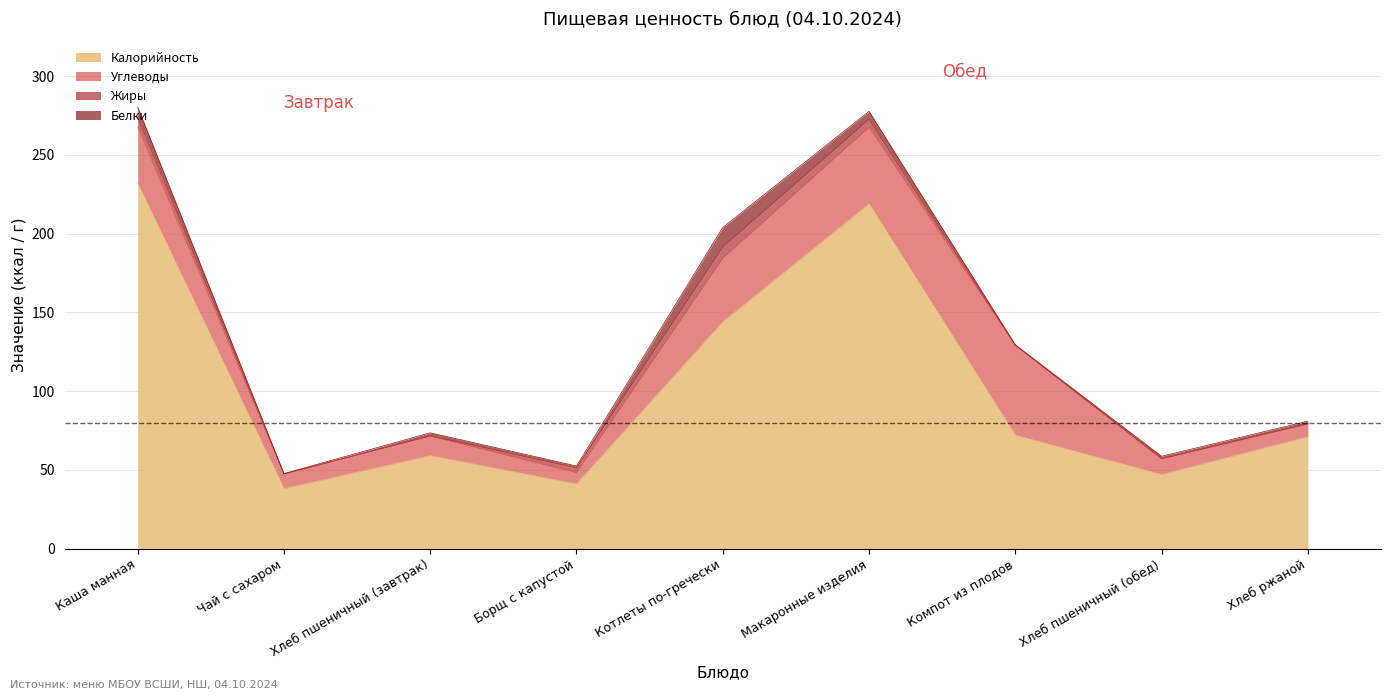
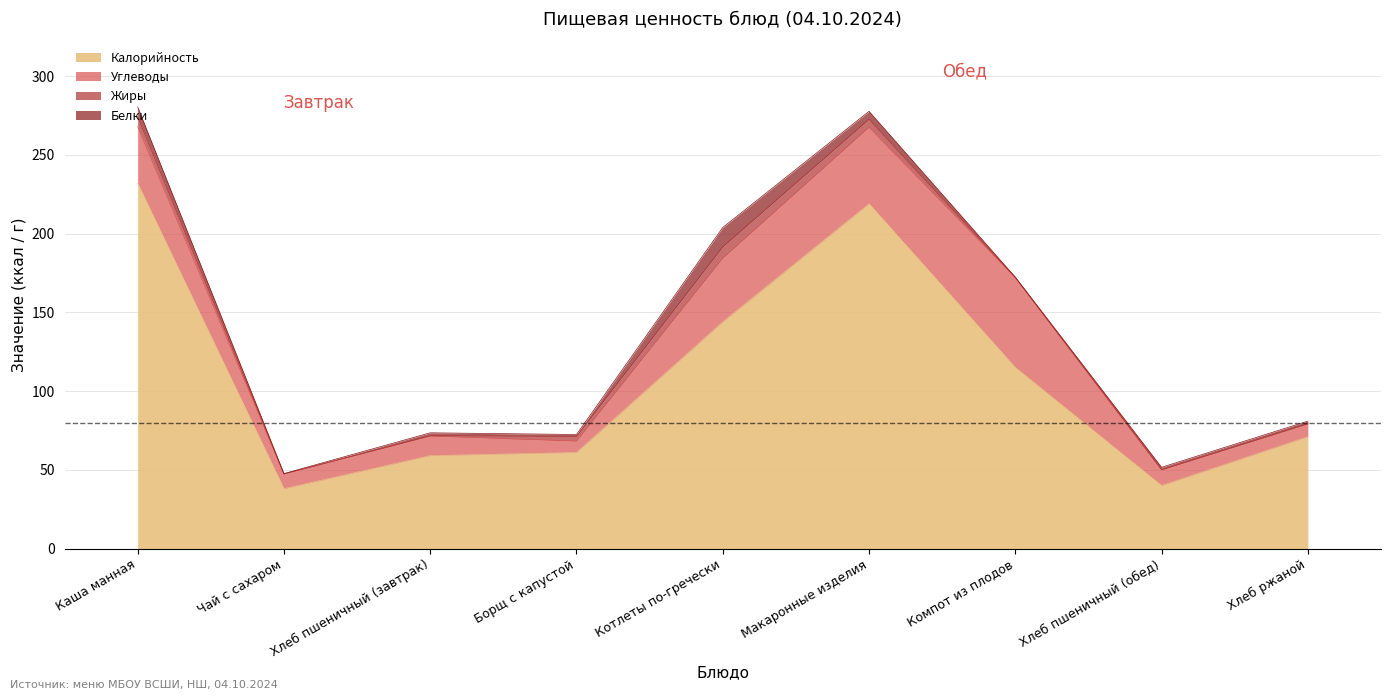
  {
    "Калорийность": {
      "Каша манная": 232,
      "Чай с сахаром": 38,
      "Хлеб пшеничный (завтрак)": 59,
-     "Борщ с капустой": 41,
+     "Борщ с капустой": 61,
      "Котлеты по-гречески": 144,
      "Макаронные изделия": 219,
-     "Компот из плодов": 72,
-     "Хлеб пшеничный (обед)": 47,
+     "Компот из плодов": 115,
+     "Хлеб пшеничный (обед)": 40,
      "Хлеб ржаной": 71
    },
    "Углеводы": {
      "Каша манная": 36,
      "Борщ с капустой": 7,
      "Котлеты по-гречески": 40,
      "Макаронные изделия": 49
    }
  }
